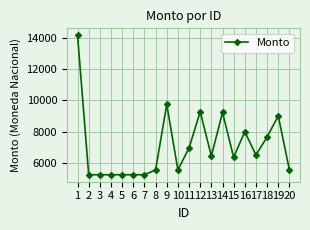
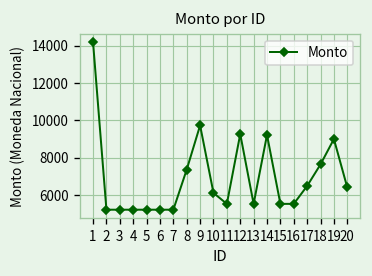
  {
    "1": 14200,
    "2": 5200,
    "3": 5200,
    "4": 5200,
    "5": 5200,
    "6": 5200,
    "7": 5200,
-   "8": 5500,
+   "8": 7400,
    "9": 9700,
-   "10": 5500,
-   "11": 7000,
+   "10": 6100,
+   "11": 5500,
    "12": 9300,
-   "13": 6400,
+   "13": 5500,
    "14": 9200,
-   "15": 6400,
-   "16": 8000,
+   "15": 5500,
+   "16": 5500,
    "17": 6500,
    "18": 7700,
    "19": 9000,
-   "20": 5500
+   "20": 6400
  }
